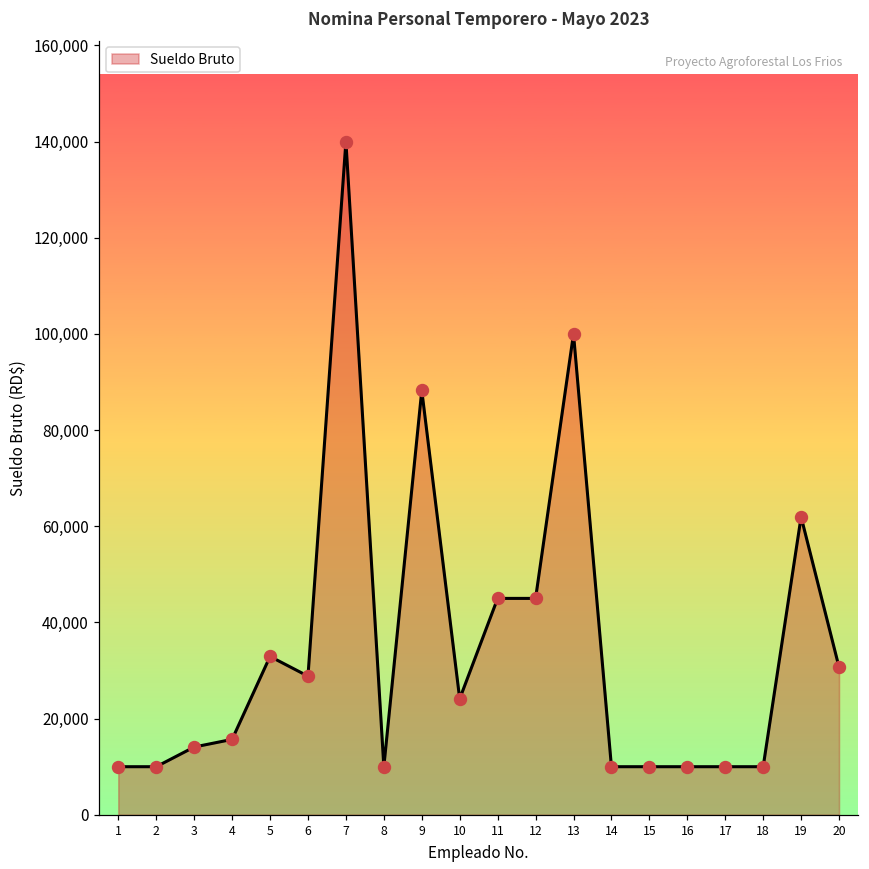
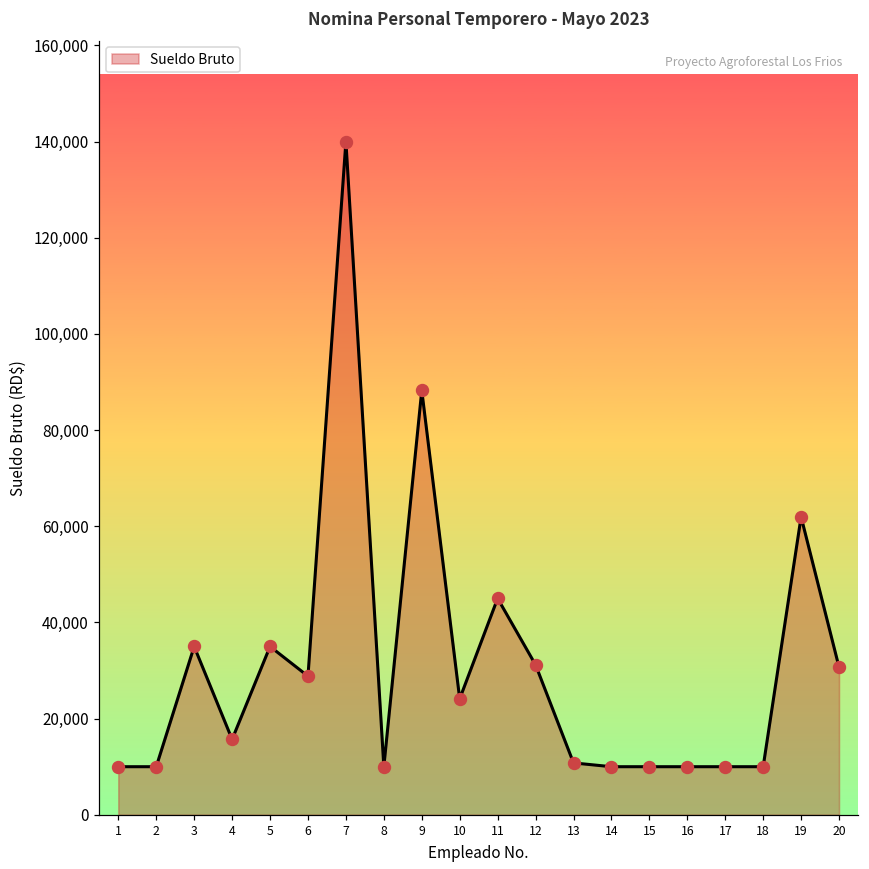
  {
    "1": "10,000",
    "2": "10,000",
-   "3": "14,000",
+   "3": "35,000",
    "4": "16,000",
-   "5": "33,000",
+   "5": "35,000",
    "6": "29,000",
    "7": "140,000",
    "8": "10,000",
    "9": "88,000",
    "10": "24,000",
    "11": "45,000",
-   "12": "45,000",
-   "13": "100,000",
+   "12": "31,000",
+   "13": "11,000",
    "14": "10,000",
    "15": "10,000",
    "16": "10,000",
    "17": "10,000",
    "18": "10,000",
    "19": "62,000",
    "20": "31,000"
  }
